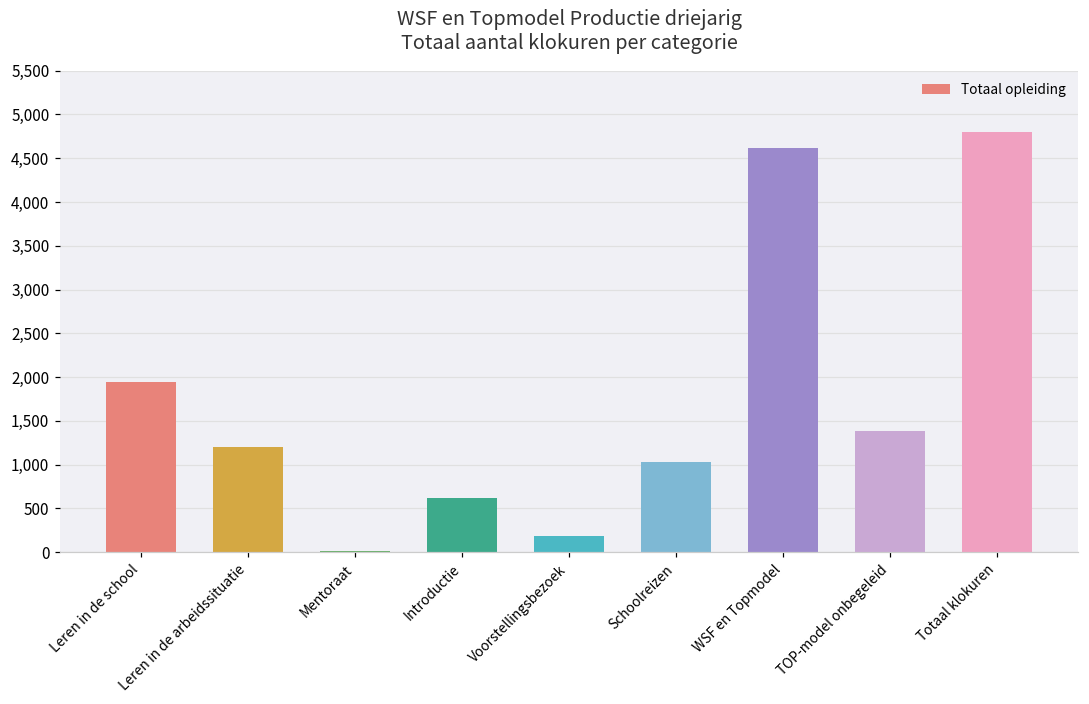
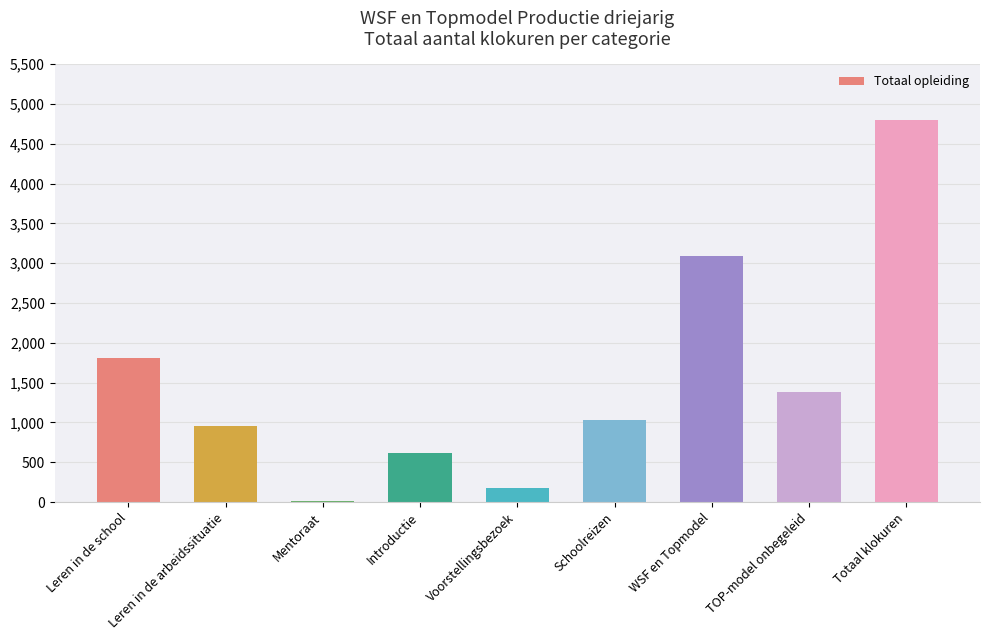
  {
-   "Leren in de school": "1,900",
-   "Leren in de arbeidssituatie": "1,200",
+   "Leren in de school": "1,800",
+   "Leren in de arbeidssituatie": "1,000",
    "Introductie": "600",
    "Voorstellingsbezoek": "200",
    "Schoolreizen": "1,000",
-   "WSF en Topmodel": "4,600",
+   "WSF en Topmodel": "3,100",
    "TOP-model onbegeleid": "1,400",
    "Totaal klokuren": "4,800"
  }
